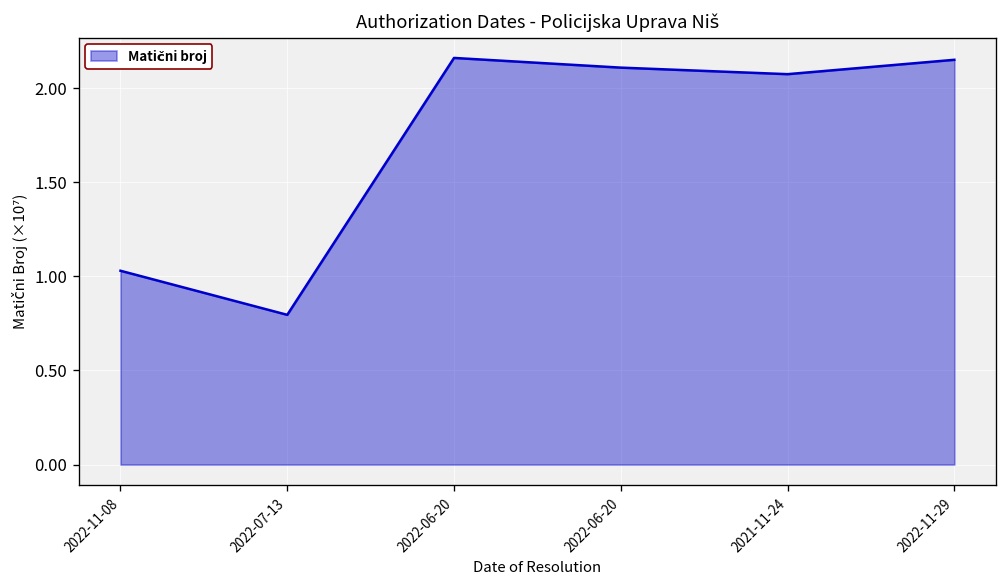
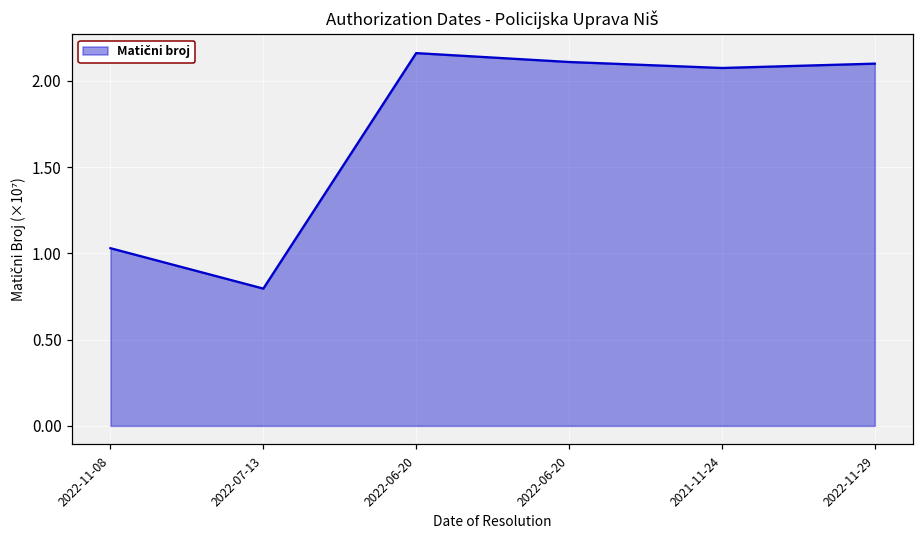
  {
    "2022-11-08": 1.03,
    "2022-07-13": 0.80,
    "2021-11-24": 2.07,
-   "2022-11-29": 2.15
+   "2022-11-29": 2.10
  }
